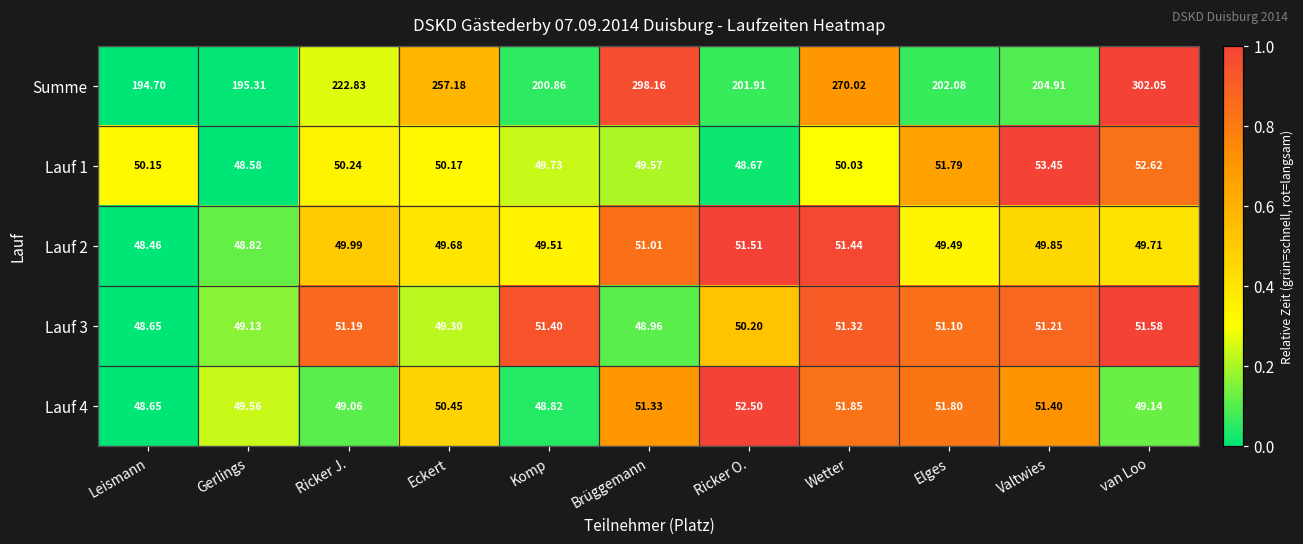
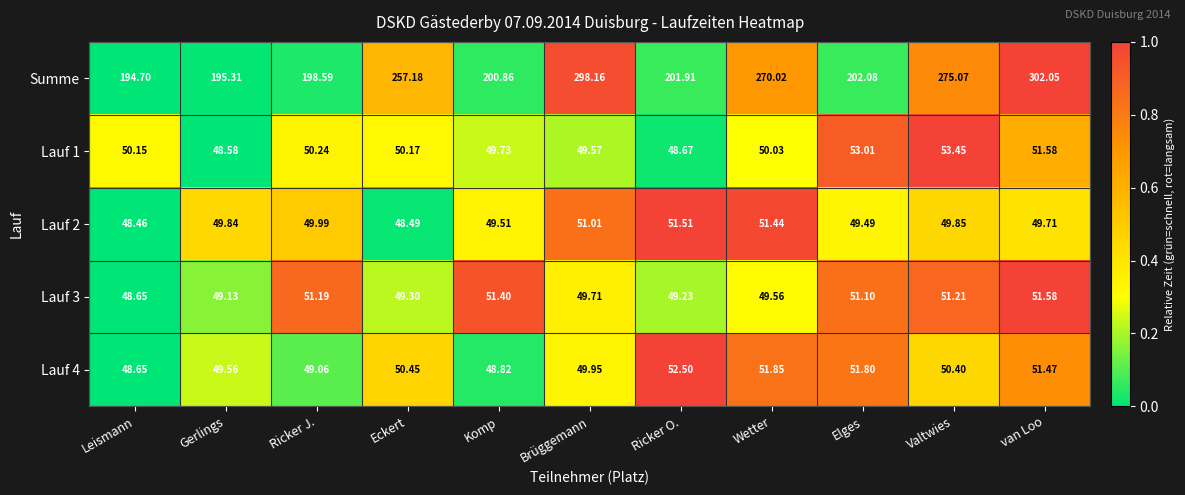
  {
    "Summe": {
      "Leismann": 194.70,
      "Gerlings": 195.31,
-     "Ricker J.": 222.83,
+     "Ricker J.": 198.59,
      "Eckert": 257.18,
      "Komp": 200.86,
      "Brüggemann": 298.16,
      "Ricker O.": 201.91,
      "Wetter": 270.02,
      "Elges": 202.08,
-     "Valtwies": 204.91,
+     "Valtwies": 275.07,
      "van Loo": 302.05
    },
    "Lauf 1": {
      "Leismann": 50.15,
      "Gerlings": 48.58,
      "Ricker J.": 50.24,
      "Eckert": 50.17,
      "Komp": 49.73,
      "Brüggemann": 49.57,
      "Ricker O.": 48.67,
      "Wetter": 50.03,
-     "Elges": 51.79,
+     "Elges": 53.01,
      "Valtwies": 53.45,
-     "van Loo": 52.62
+     "van Loo": 51.58
    },
    "Lauf 2": {
      "Leismann": 48.46,
-     "Gerlings": 48.82,
+     "Gerlings": 49.84,
      "Ricker J.": 49.99,
-     "Eckert": 49.68,
+     "Eckert": 48.49,
      "Komp": 49.51,
      "Brüggemann": 51.01,
      "Ricker O.": 51.51,
      "Wetter": 51.44,
      "Elges": 49.49,
      "Valtwies": 49.85,
      "van Loo": 49.71
    },
    "Lauf 3": {
      "Leismann": 48.65,
      "Gerlings": 49.13,
      "Ricker J.": 51.19,
      "Eckert": 49.30,
      "Komp": 51.40,
-     "Brüggemann": 48.96,
-     "Ricker O.": 50.20,
-     "Wetter": 51.32,
+     "Brüggemann": 49.71,
+     "Ricker O.": 49.23,
+     "Wetter": 49.56,
      "Elges": 51.10,
      "Valtwies": 51.21,
      "van Loo": 51.58
    },
    "Lauf 4": {
      "Leismann": 48.65,
      "Gerlings": 49.56,
      "Ricker J.": 49.06,
      "Eckert": 50.45,
      "Komp": 48.82,
-     "Brüggemann": 51.33,
+     "Brüggemann": 49.95,
      "Ricker O.": 52.50,
      "Wetter": 51.85,
      "Elges": 51.80,
-     "Valtwies": 51.40,
-     "van Loo": 49.14
+     "Valtwies": 50.40,
+     "van Loo": 51.47
    }
  }
